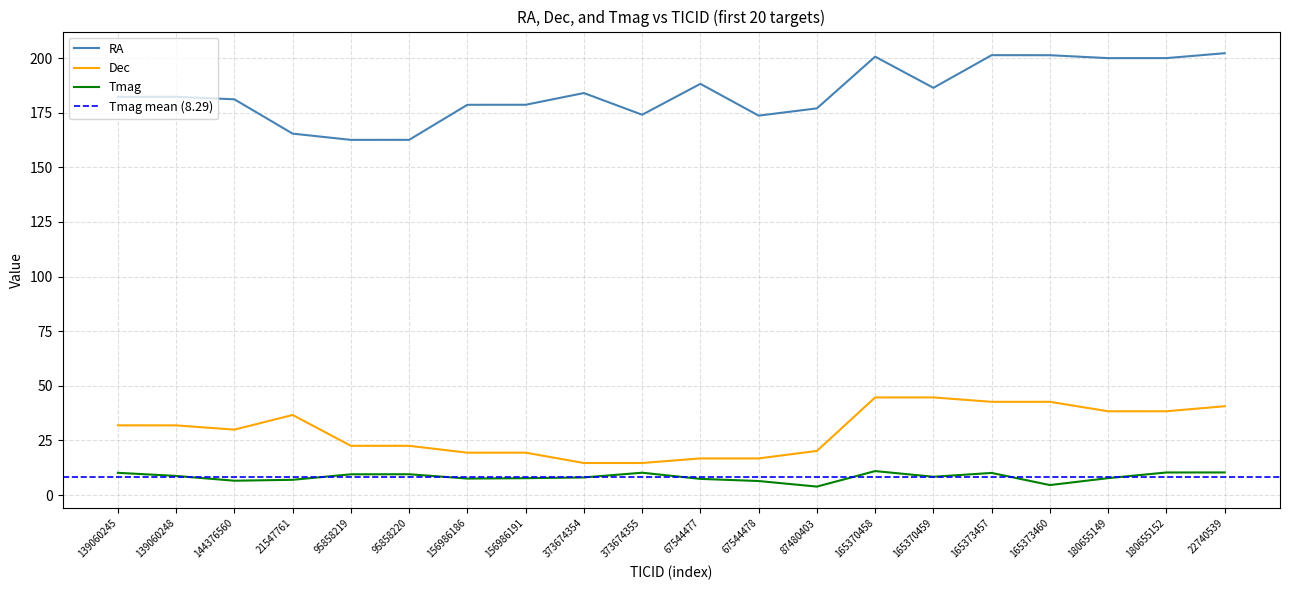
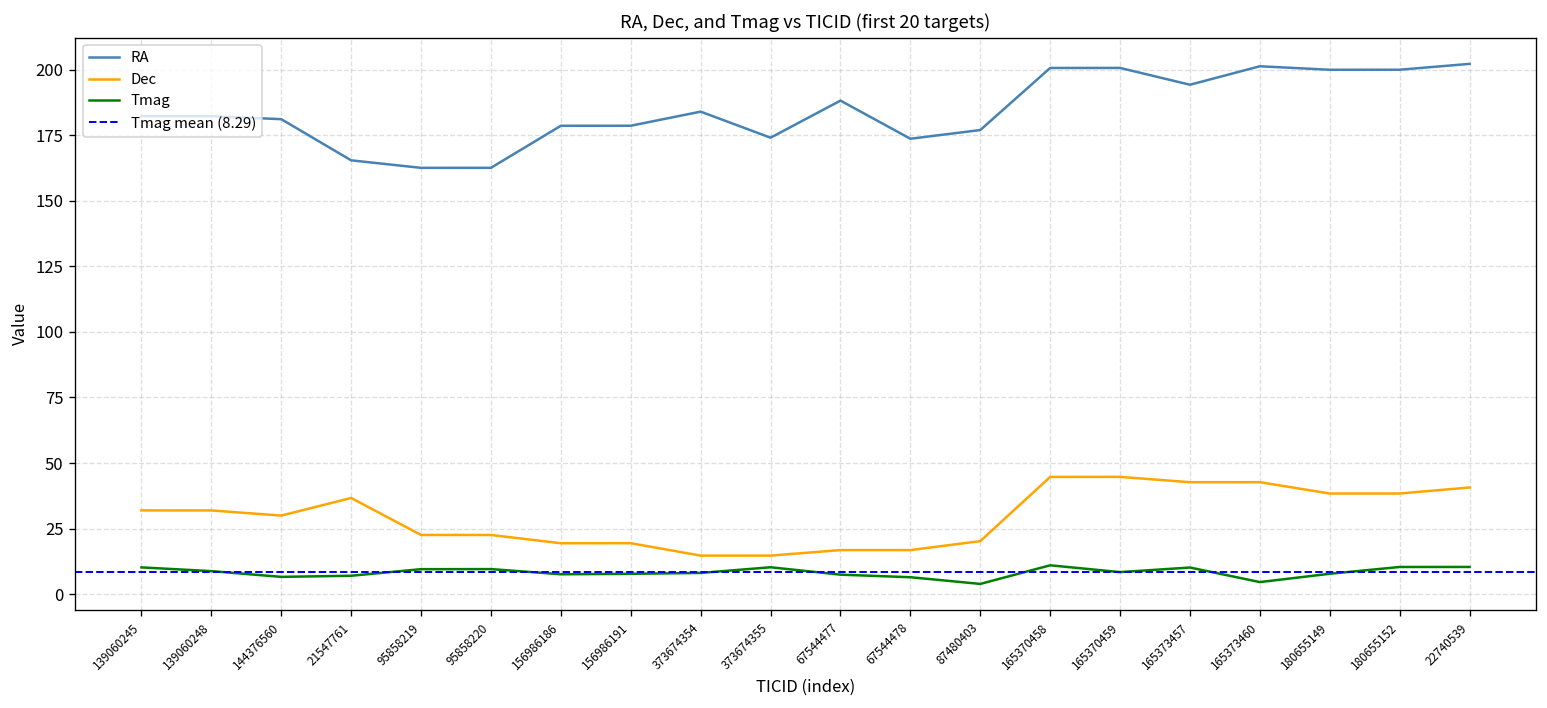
  {
    "RA": {
      "144376560": 181,
      "21547761": 165,
      "95858219": 163,
      "95858220": 163,
      "156986186": 179,
      "156986191": 179,
      "373674354": 184,
      "373674355": 174,
      "67544477": 188,
      "67544478": 174,
      "87480403": 177,
      "165370458": 201,
-     "165370459": 186,
-     "165373457": 201,
+     "165370459": 201,
+     "165373457": 194,
      "165373460": 201,
      "180655149": 200,
      "180655152": 200,
      "22740539": 202
    },
    "Dec": {
      "139060245": 32,
      "139060248": 32,
      "144376560": 30,
      "21547761": 37,
      "95858219": 23,
      "95858220": 23,
      "156986186": 19,
      "156986191": 19,
      "373674354": 15,
      "373674355": 15,
      "67544477": 17,
      "67544478": 17,
      "87480403": 20,
      "165370458": 45,
      "165370459": 45,
      "165373457": 43,
      "165373460": 43,
      "180655149": 38,
      "180655152": 38,
      "22740539": 41
    },
    "Tmag": {
      "139060245": 10,
      "139060248": 9,
      "144376560": 7,
      "21547761": 7,
      "95858219": 10,
      "95858220": 10,
      "156986186": 8,
      "156986191": 8,
      "373674354": 8,
      "373674355": 10,
      "67544477": 7,
      "67544478": 6,
      "87480403": 4,
      "165370458": 11,
      "165370459": 8,
      "165373457": 10,
      "165373460": 5,
      "180655149": 8,
      "180655152": 10,
      "22740539": 10
    }
  }
